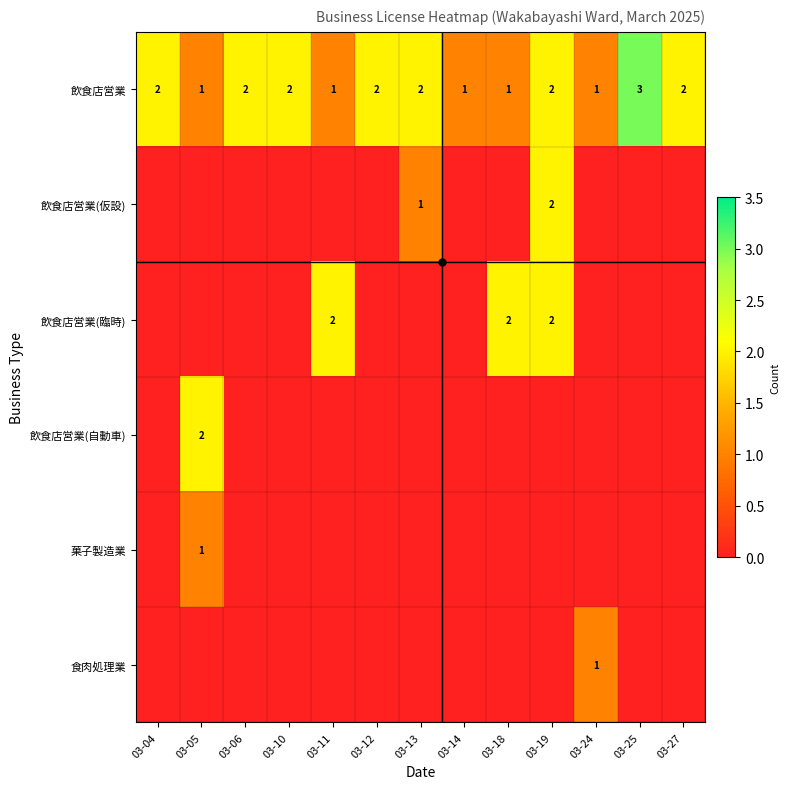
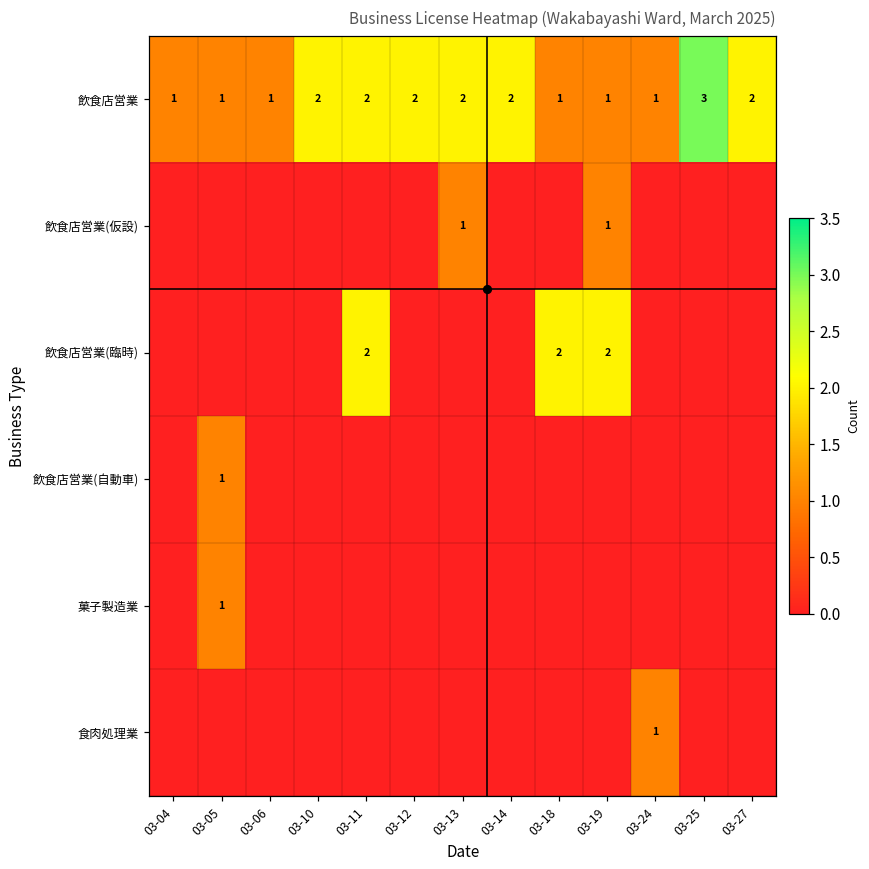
  {
    "飲食店営業": {
-     "03-04": 2,
+     "03-04": 1,
      "03-05": 1,
-     "03-06": 2,
+     "03-06": 1,
      "03-10": 2,
-     "03-11": 1,
+     "03-11": 2,
      "03-12": 2,
      "03-13": 2,
-     "03-14": 1,
+     "03-14": 2,
      "03-18": 1,
-     "03-19": 2,
+     "03-19": 1,
      "03-24": 1,
      "03-25": 3,
      "03-27": 2
    },
    "飲食店営業(仮設)": {
      "03-13": 1,
-     "03-19": 2
+     "03-19": 1
    },
    "飲食店営業(臨時)": {
      "03-11": 2,
      "03-18": 2,
      "03-19": 2
    },
    "飲食店営業(自動車)": {
-     "03-05": 2
+     "03-05": 1
    },
    "菓子製造業": {
      "03-05": 1
    },
    "食肉処理業": {
      "03-24": 1
    }
  }
